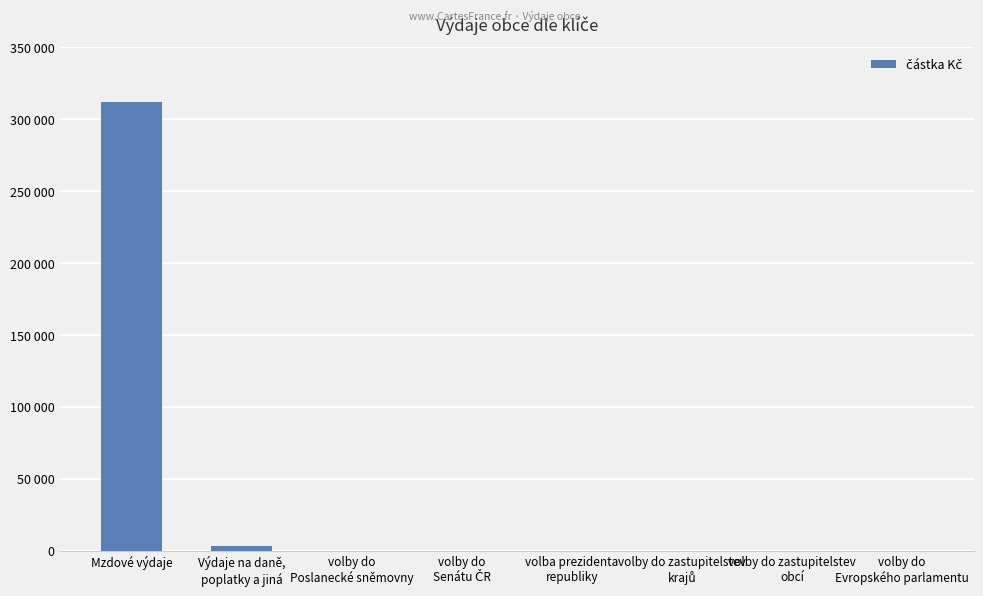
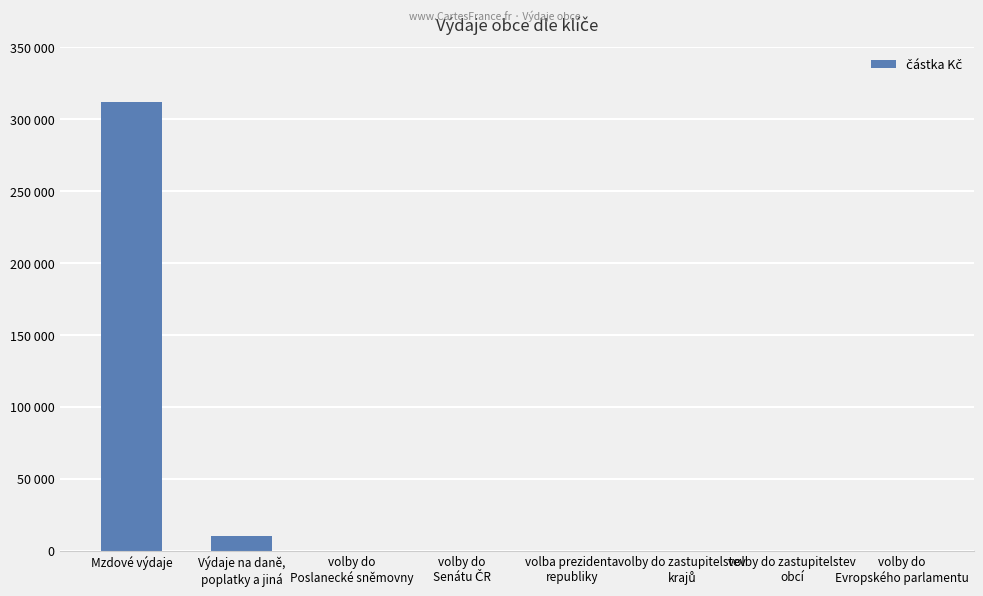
  {
    "Mzdové výdaje": 312000,
-   "Výdaje na daně, poplatky a jiná": 3000,
+   "Výdaje na daně, poplatky a jiná": 11000,
    "volby do Poslanecké sněmovny": 0,
    "volby do Senátu ČR": 0,
    "volba prezidenta republiky": 0,
    "volby do zastupitelstev krajů": 0,
    "volby do Evropského parlamentu": 0
  }
